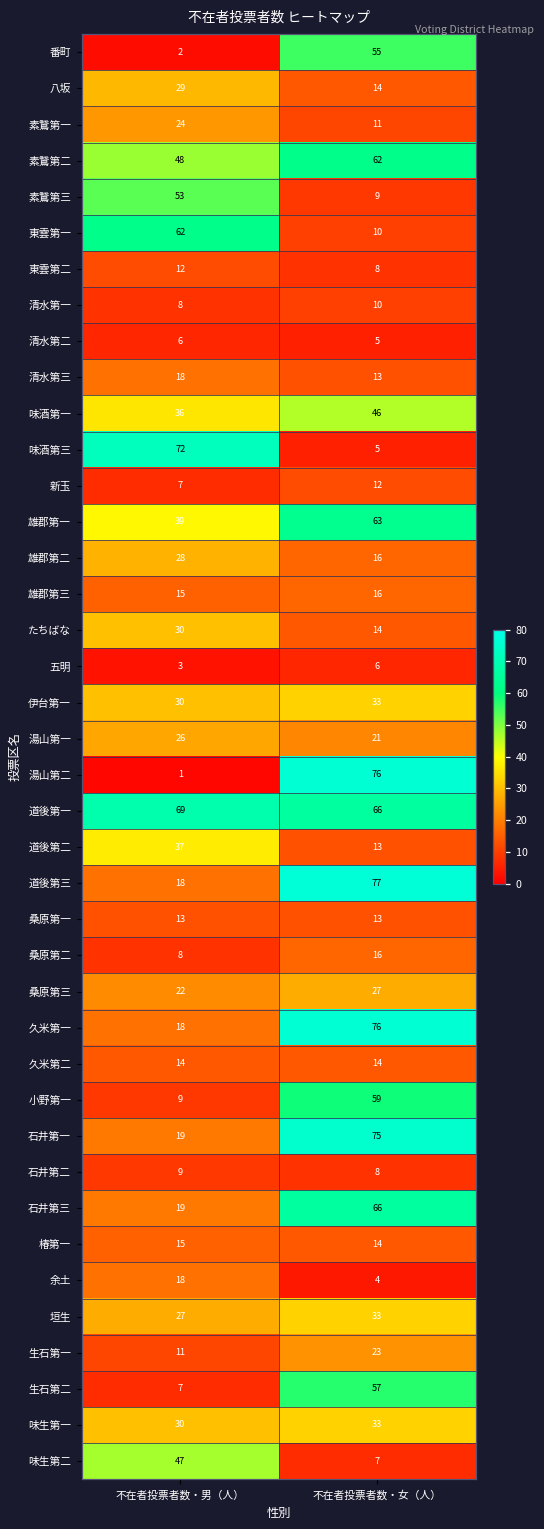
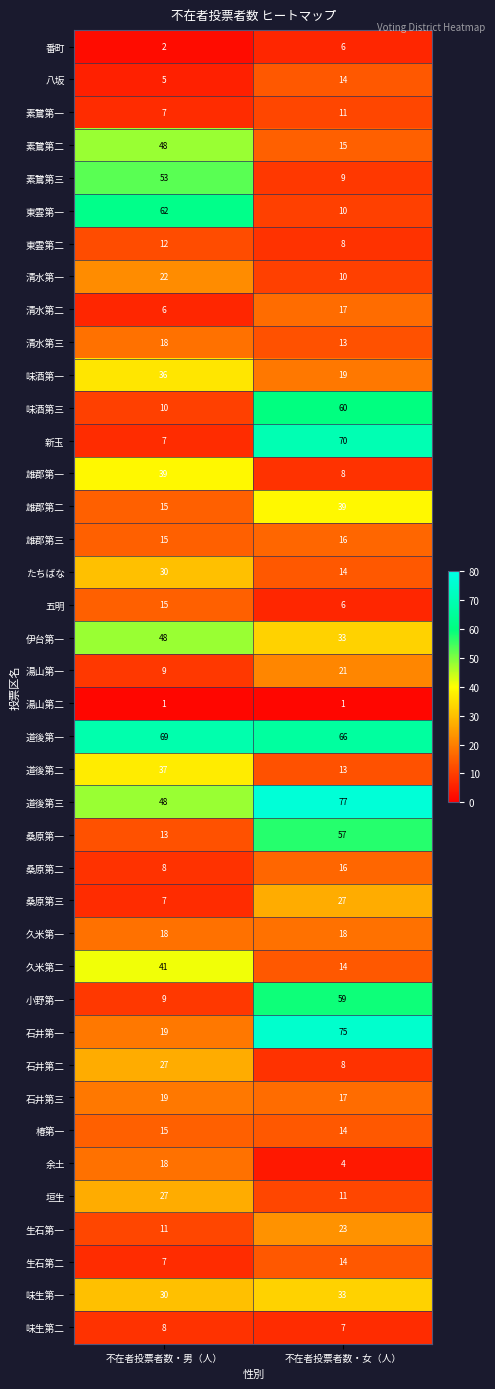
  {
    "番町": {
      "不在者投票者数・男（人）": 2,
-     "不在者投票者数・女（人）": 55
+     "不在者投票者数・女（人）": 6
    },
    "八坂": {
-     "不在者投票者数・男（人）": 29,
+     "不在者投票者数・男（人）": 5,
      "不在者投票者数・女（人）": 14
    },
    "素鵞第一": {
-     "不在者投票者数・男（人）": 24,
+     "不在者投票者数・男（人）": 7,
      "不在者投票者数・女（人）": 11
    },
    "素鵞第二": {
      "不在者投票者数・男（人）": 48,
-     "不在者投票者数・女（人）": 62
+     "不在者投票者数・女（人）": 15
    },
    "素鵞第三": {
      "不在者投票者数・男（人）": 53,
      "不在者投票者数・女（人）": 9
    },
    "東雲第一": {
      "不在者投票者数・男（人）": 62,
      "不在者投票者数・女（人）": 10
    },
    "東雲第二": {
      "不在者投票者数・男（人）": 12,
      "不在者投票者数・女（人）": 8
    },
    "清水第一": {
-     "不在者投票者数・男（人）": 8,
+     "不在者投票者数・男（人）": 22,
      "不在者投票者数・女（人）": 10
    },
    "清水第二": {
      "不在者投票者数・男（人）": 6,
-     "不在者投票者数・女（人）": 5
+     "不在者投票者数・女（人）": 17
    },
    "清水第三": {
      "不在者投票者数・男（人）": 18,
      "不在者投票者数・女（人）": 13
    },
    "味酒第一": {
      "不在者投票者数・男（人）": 36,
-     "不在者投票者数・女（人）": 46
+     "不在者投票者数・女（人）": 19
    },
    "味酒第三": {
-     "不在者投票者数・男（人）": 72,
-     "不在者投票者数・女（人）": 5
+     "不在者投票者数・男（人）": 10,
+     "不在者投票者数・女（人）": 60
    },
    "新玉": {
      "不在者投票者数・男（人）": 7,
-     "不在者投票者数・女（人）": 12
+     "不在者投票者数・女（人）": 70
    },
    "雄郡第一": {
      "不在者投票者数・男（人）": 39,
-     "不在者投票者数・女（人）": 63
+     "不在者投票者数・女（人）": 8
    },
    "雄郡第二": {
-     "不在者投票者数・男（人）": 28,
-     "不在者投票者数・女（人）": 16
+     "不在者投票者数・男（人）": 15,
+     "不在者投票者数・女（人）": 39
    },
    "雄郡第三": {
      "不在者投票者数・男（人）": 15,
      "不在者投票者数・女（人）": 16
    },
    "たちばな": {
      "不在者投票者数・男（人）": 30,
      "不在者投票者数・女（人）": 14
    },
    "五明": {
-     "不在者投票者数・男（人）": 3,
+     "不在者投票者数・男（人）": 15,
      "不在者投票者数・女（人）": 6
    },
    "伊台第一": {
-     "不在者投票者数・男（人）": 30,
+     "不在者投票者数・男（人）": 48,
      "不在者投票者数・女（人）": 33
    },
    "湯山第一": {
-     "不在者投票者数・男（人）": 26,
+     "不在者投票者数・男（人）": 9,
      "不在者投票者数・女（人）": 21
    },
    "湯山第二": {
      "不在者投票者数・男（人）": 1,
-     "不在者投票者数・女（人）": 76
+     "不在者投票者数・女（人）": 1
    },
    "道後第一": {
      "不在者投票者数・男（人）": 69,
      "不在者投票者数・女（人）": 66
    },
    "道後第二": {
      "不在者投票者数・男（人）": 37,
      "不在者投票者数・女（人）": 13
    },
    "道後第三": {
-     "不在者投票者数・男（人）": 18,
+     "不在者投票者数・男（人）": 48,
      "不在者投票者数・女（人）": 77
    },
    "桑原第一": {
      "不在者投票者数・男（人）": 13,
-     "不在者投票者数・女（人）": 13
+     "不在者投票者数・女（人）": 57
    },
    "桑原第二": {
      "不在者投票者数・男（人）": 8,
      "不在者投票者数・女（人）": 16
    },
    "桑原第三": {
-     "不在者投票者数・男（人）": 22,
+     "不在者投票者数・男（人）": 7,
      "不在者投票者数・女（人）": 27
    },
    "久米第一": {
      "不在者投票者数・男（人）": 18,
-     "不在者投票者数・女（人）": 76
+     "不在者投票者数・女（人）": 18
    },
    "久米第二": {
-     "不在者投票者数・男（人）": 14,
+     "不在者投票者数・男（人）": 41,
      "不在者投票者数・女（人）": 14
    },
    "小野第一": {
      "不在者投票者数・男（人）": 9,
      "不在者投票者数・女（人）": 59
    },
    "石井第一": {
      "不在者投票者数・男（人）": 19,
      "不在者投票者数・女（人）": 75
    },
    "石井第二": {
-     "不在者投票者数・男（人）": 9,
+     "不在者投票者数・男（人）": 27,
      "不在者投票者数・女（人）": 8
    },
    "石井第三": {
      "不在者投票者数・男（人）": 19,
-     "不在者投票者数・女（人）": 66
+     "不在者投票者数・女（人）": 17
    },
    "椿第一": {
      "不在者投票者数・男（人）": 15,
      "不在者投票者数・女（人）": 14
    },
    "余土": {
      "不在者投票者数・男（人）": 18,
      "不在者投票者数・女（人）": 4
    },
    "垣生": {
      "不在者投票者数・男（人）": 27,
-     "不在者投票者数・女（人）": 33
+     "不在者投票者数・女（人）": 11
    },
    "生石第一": {
      "不在者投票者数・男（人）": 11,
      "不在者投票者数・女（人）": 23
    },
    "生石第二": {
      "不在者投票者数・男（人）": 7,
-     "不在者投票者数・女（人）": 57
+     "不在者投票者数・女（人）": 14
    },
    "味生第一": {
      "不在者投票者数・男（人）": 30,
      "不在者投票者数・女（人）": 33
    },
    "味生第二": {
-     "不在者投票者数・男（人）": 47,
+     "不在者投票者数・男（人）": 8,
      "不在者投票者数・女（人）": 7
    }
  }
